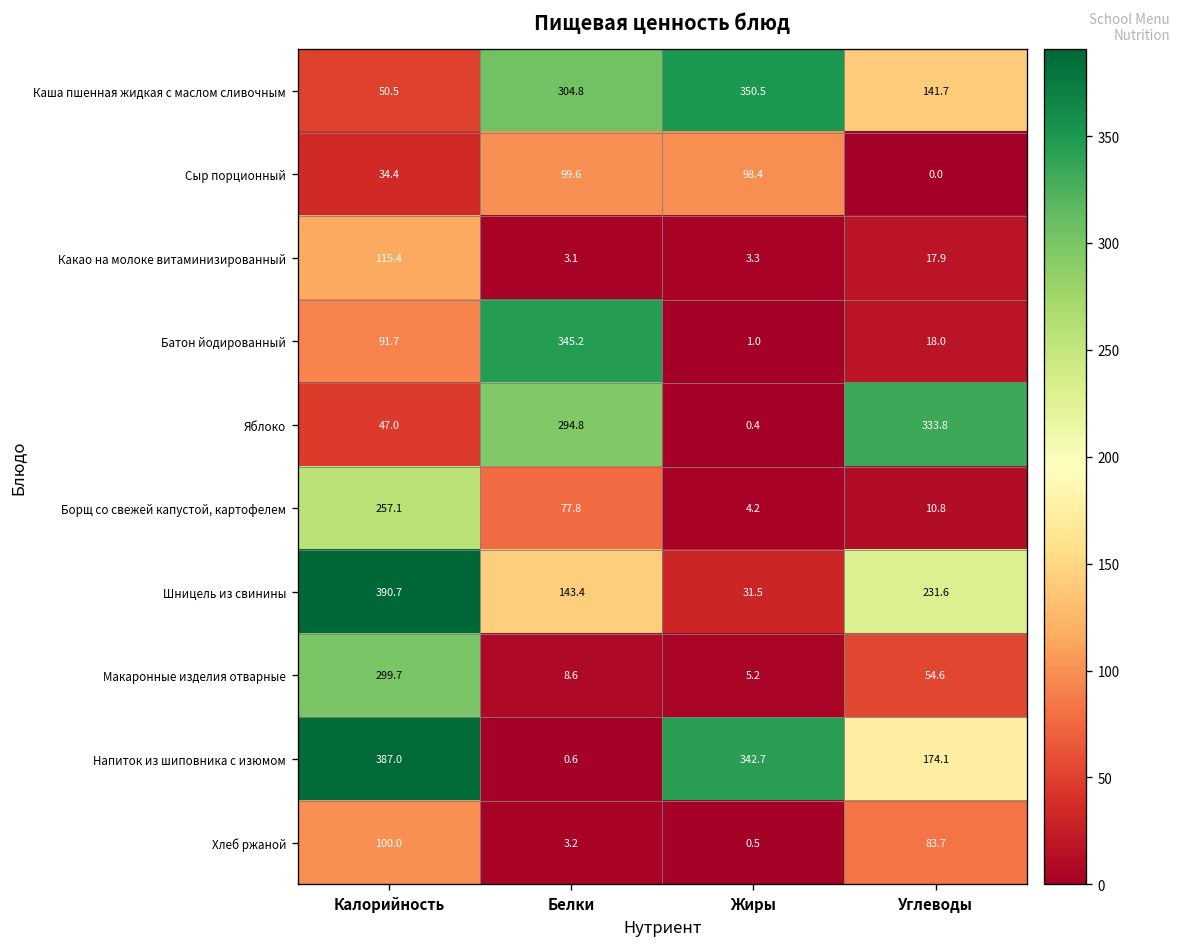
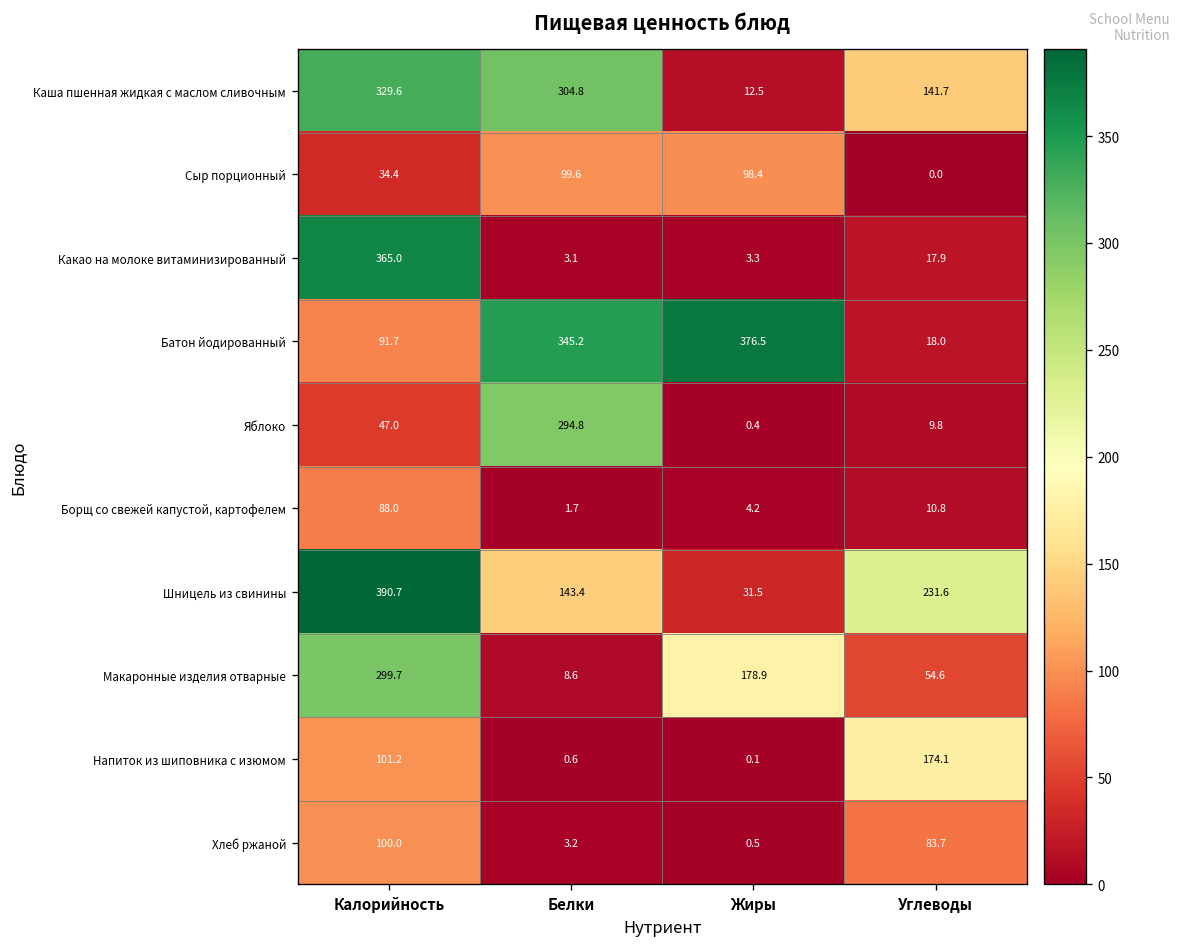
  {
    "Каша пшенная жидкая с маслом сливочным": {
-     "Калорийность": 50.5,
+     "Калорийность": 329.6,
      "Белки": 304.8,
-     "Жиры": 350.5,
+     "Жиры": 12.5,
      "Углеводы": 141.7
    },
    "Сыр порционный": {
      "Калорийность": 34.4,
      "Белки": 99.6,
      "Жиры": 98.4,
      "Углеводы": 0.0
    },
    "Какао на молоке витаминизированный": {
-     "Калорийность": 115.4,
+     "Калорийность": 365.0,
      "Белки": 3.1,
      "Жиры": 3.3,
      "Углеводы": 17.9
    },
    "Батон йодированный": {
      "Калорийность": 91.7,
      "Белки": 345.2,
-     "Жиры": 1.0,
+     "Жиры": 376.5,
      "Углеводы": 18.0
    },
    "Яблоко": {
      "Калорийность": 47.0,
      "Белки": 294.8,
      "Жиры": 0.4,
-     "Углеводы": 333.8
+     "Углеводы": 9.8
    },
    "Борщ со свежей капустой, картофелем": {
-     "Калорийность": 257.1,
-     "Белки": 77.8,
+     "Калорийность": 88.0,
+     "Белки": 1.7,
      "Жиры": 4.2,
      "Углеводы": 10.8
    },
    "Шницель из свинины": {
      "Калорийность": 390.7,
      "Белки": 143.4,
      "Жиры": 31.5,
      "Углеводы": 231.6
    },
    "Макаронные изделия отварные": {
      "Калорийность": 299.7,
      "Белки": 8.6,
-     "Жиры": 5.2,
+     "Жиры": 178.9,
      "Углеводы": 54.6
    },
    "Напиток из шиповника с изюмом": {
-     "Калорийность": 387.0,
+     "Калорийность": 101.2,
      "Белки": 0.6,
-     "Жиры": 342.7,
+     "Жиры": 0.1,
      "Углеводы": 174.1
    },
    "Хлеб ржаной": {
      "Калорийность": 100.0,
      "Белки": 3.2,
      "Жиры": 0.5,
      "Углеводы": 83.7
    }
  }
